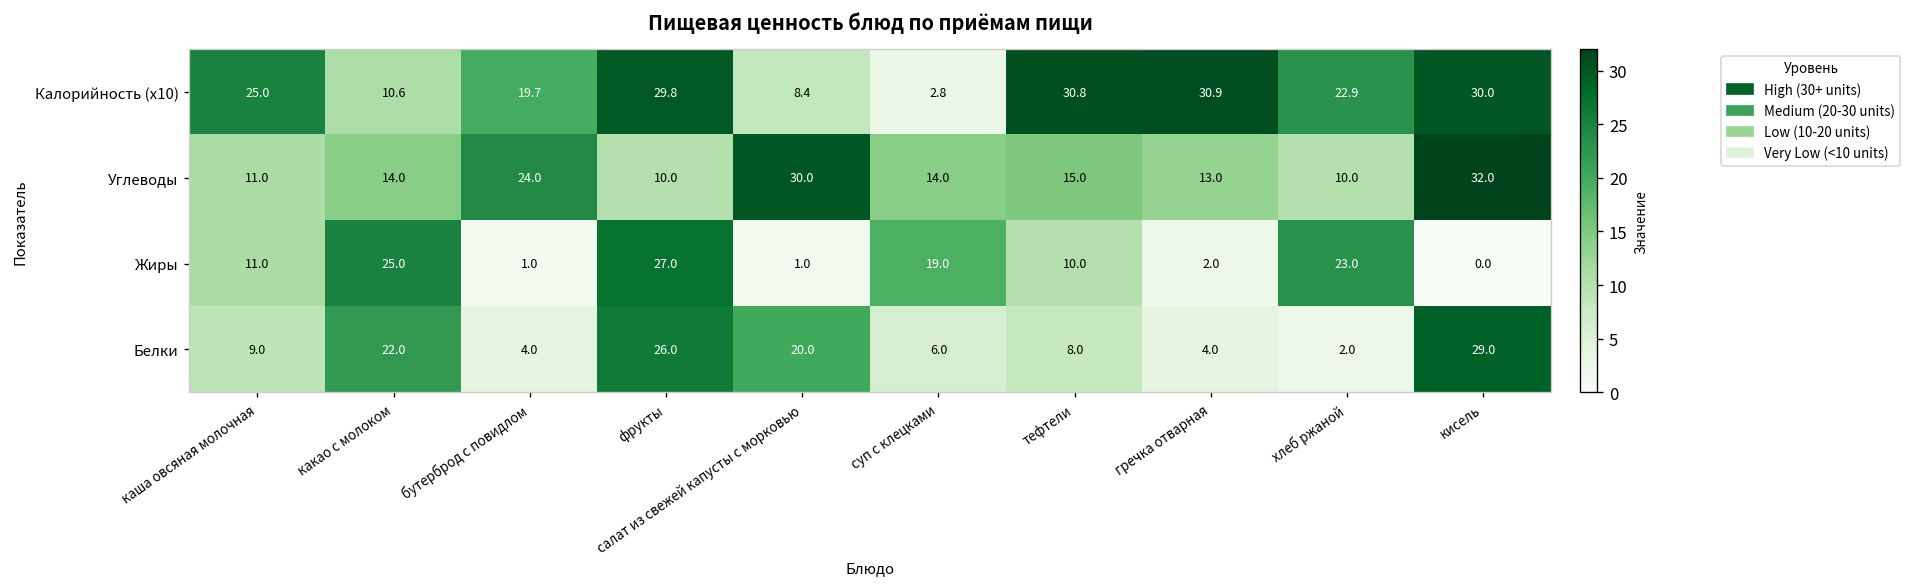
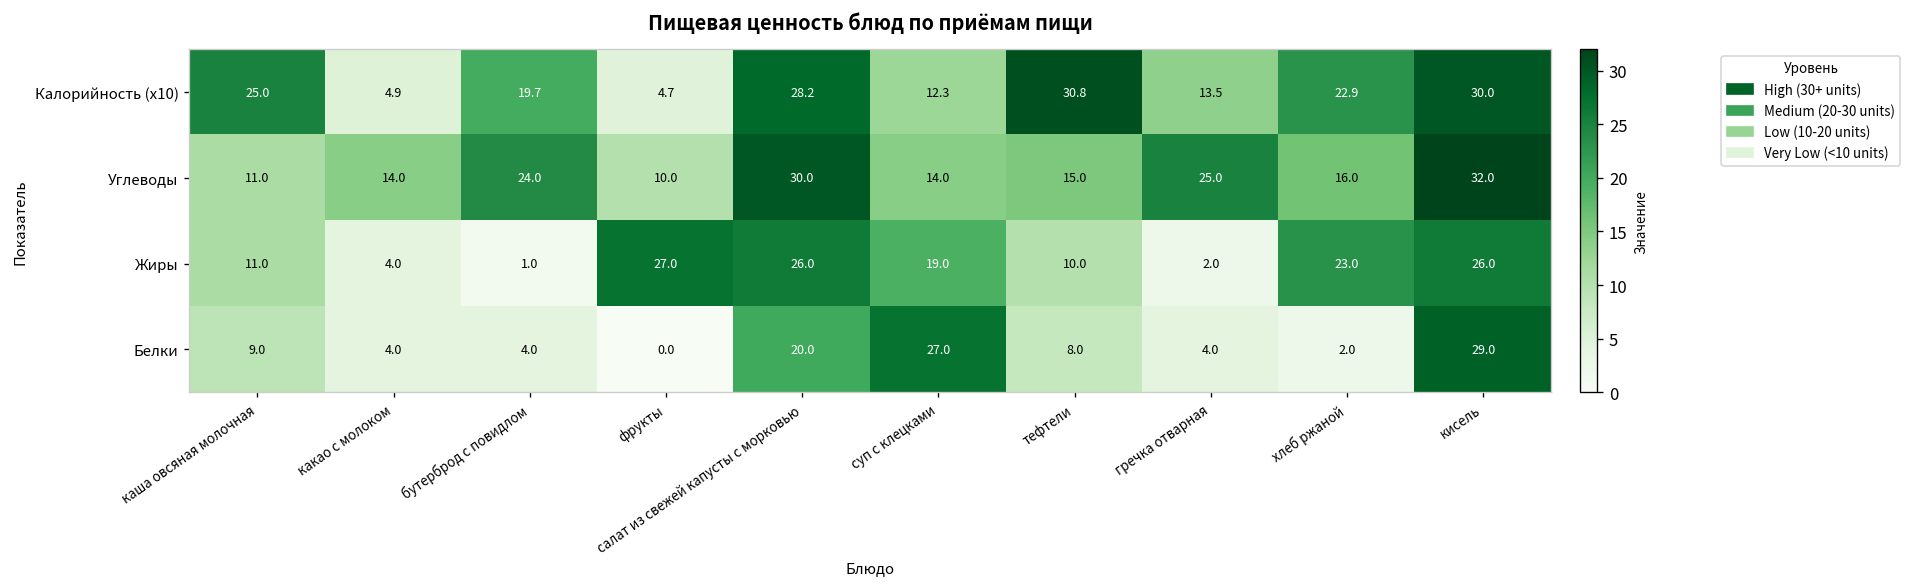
  {
    "Калорийность (x10)": {
      "каша овсяная молочная": 25.0,
-     "какао с молоком": 10.6,
+     "какао с молоком": 4.9,
      "бутерброд с повидлом": 19.7,
-     "фрукты": 29.8,
-     "салат из свежей капусты с морковью": 8.4,
-     "суп с клецками": 2.8,
+     "фрукты": 4.7,
+     "салат из свежей капусты с морковью": 28.2,
+     "суп с клецками": 12.3,
      "тефтели": 30.8,
-     "гречка отварная": 30.9,
+     "гречка отварная": 13.5,
      "хлеб ржаной": 22.9,
      "кисель": 30.0
    },
    "Углеводы": {
      "каша овсяная молочная": 11.0,
      "какао с молоком": 14.0,
      "бутерброд с повидлом": 24.0,
      "фрукты": 10.0,
      "салат из свежей капусты с морковью": 30.0,
      "суп с клецками": 14.0,
      "тефтели": 15.0,
-     "гречка отварная": 13.0,
-     "хлеб ржаной": 10.0,
+     "гречка отварная": 25.0,
+     "хлеб ржаной": 16.0,
      "кисель": 32.0
    },
    "Жиры": {
      "каша овсяная молочная": 11.0,
-     "какао с молоком": 25.0,
+     "какао с молоком": 4.0,
      "бутерброд с повидлом": 1.0,
      "фрукты": 27.0,
-     "салат из свежей капусты с морковью": 1.0,
+     "салат из свежей капусты с морковью": 26.0,
      "суп с клецками": 19.0,
      "тефтели": 10.0,
      "гречка отварная": 2.0,
      "хлеб ржаной": 23.0,
-     "кисель": 0.0
+     "кисель": 26.0
    },
    "Белки": {
      "каша овсяная молочная": 9.0,
-     "какао с молоком": 22.0,
+     "какао с молоком": 4.0,
      "бутерброд с повидлом": 4.0,
-     "фрукты": 26.0,
+     "фрукты": 0.0,
      "салат из свежей капусты с морковью": 20.0,
-     "суп с клецками": 6.0,
+     "суп с клецками": 27.0,
      "тефтели": 8.0,
      "гречка отварная": 4.0,
      "хлеб ржаной": 2.0,
      "кисель": 29.0
    }
  }
